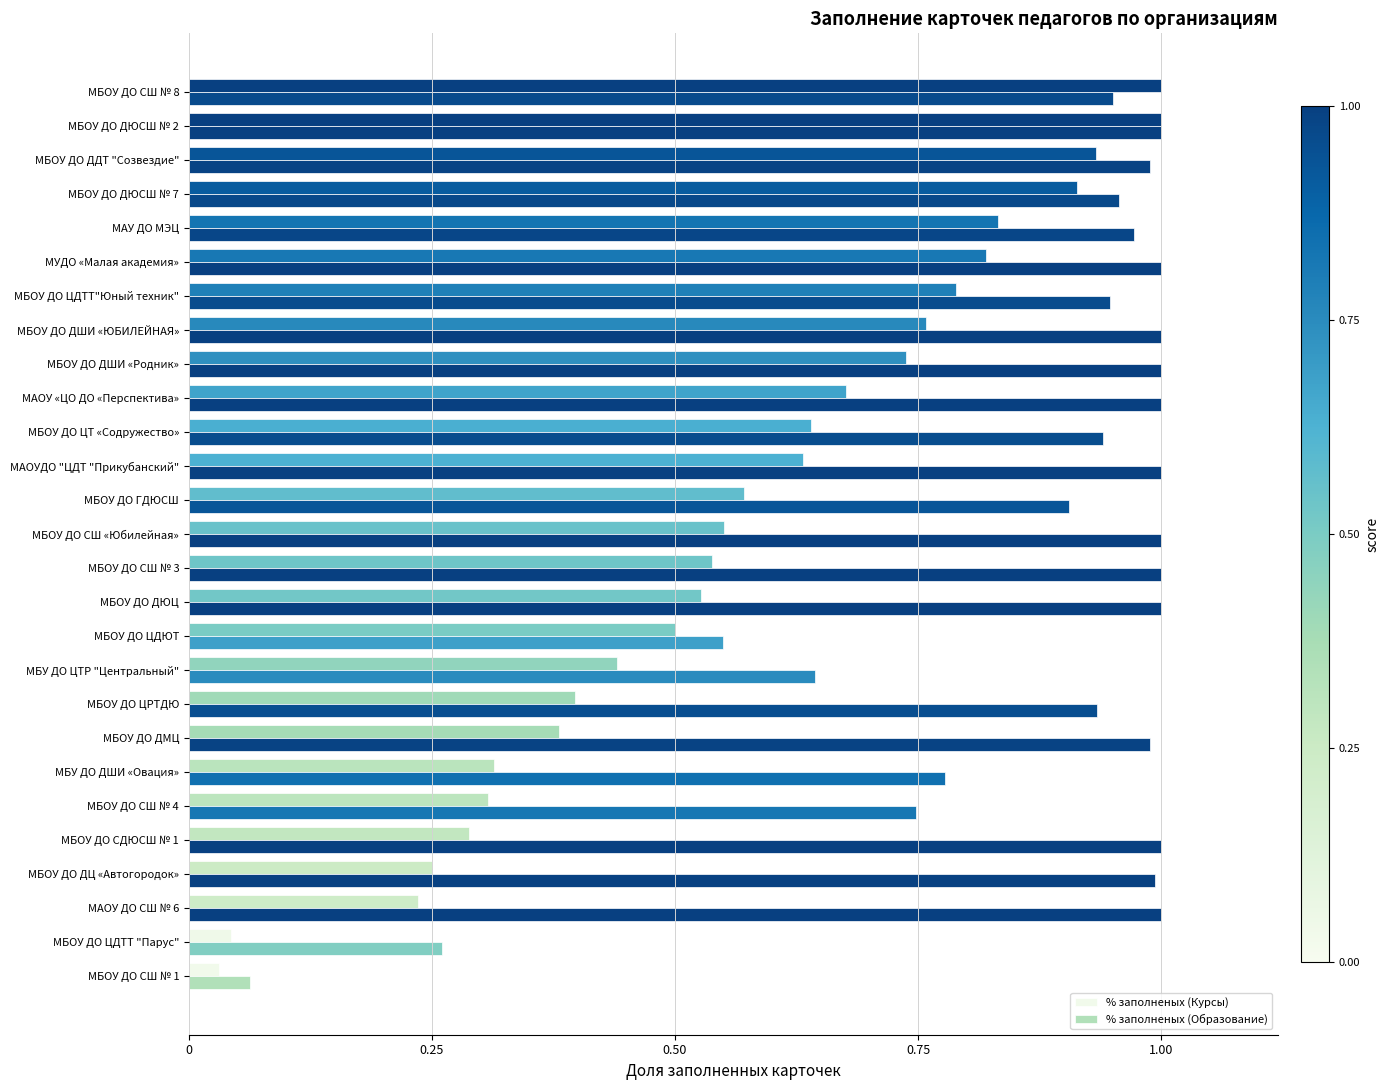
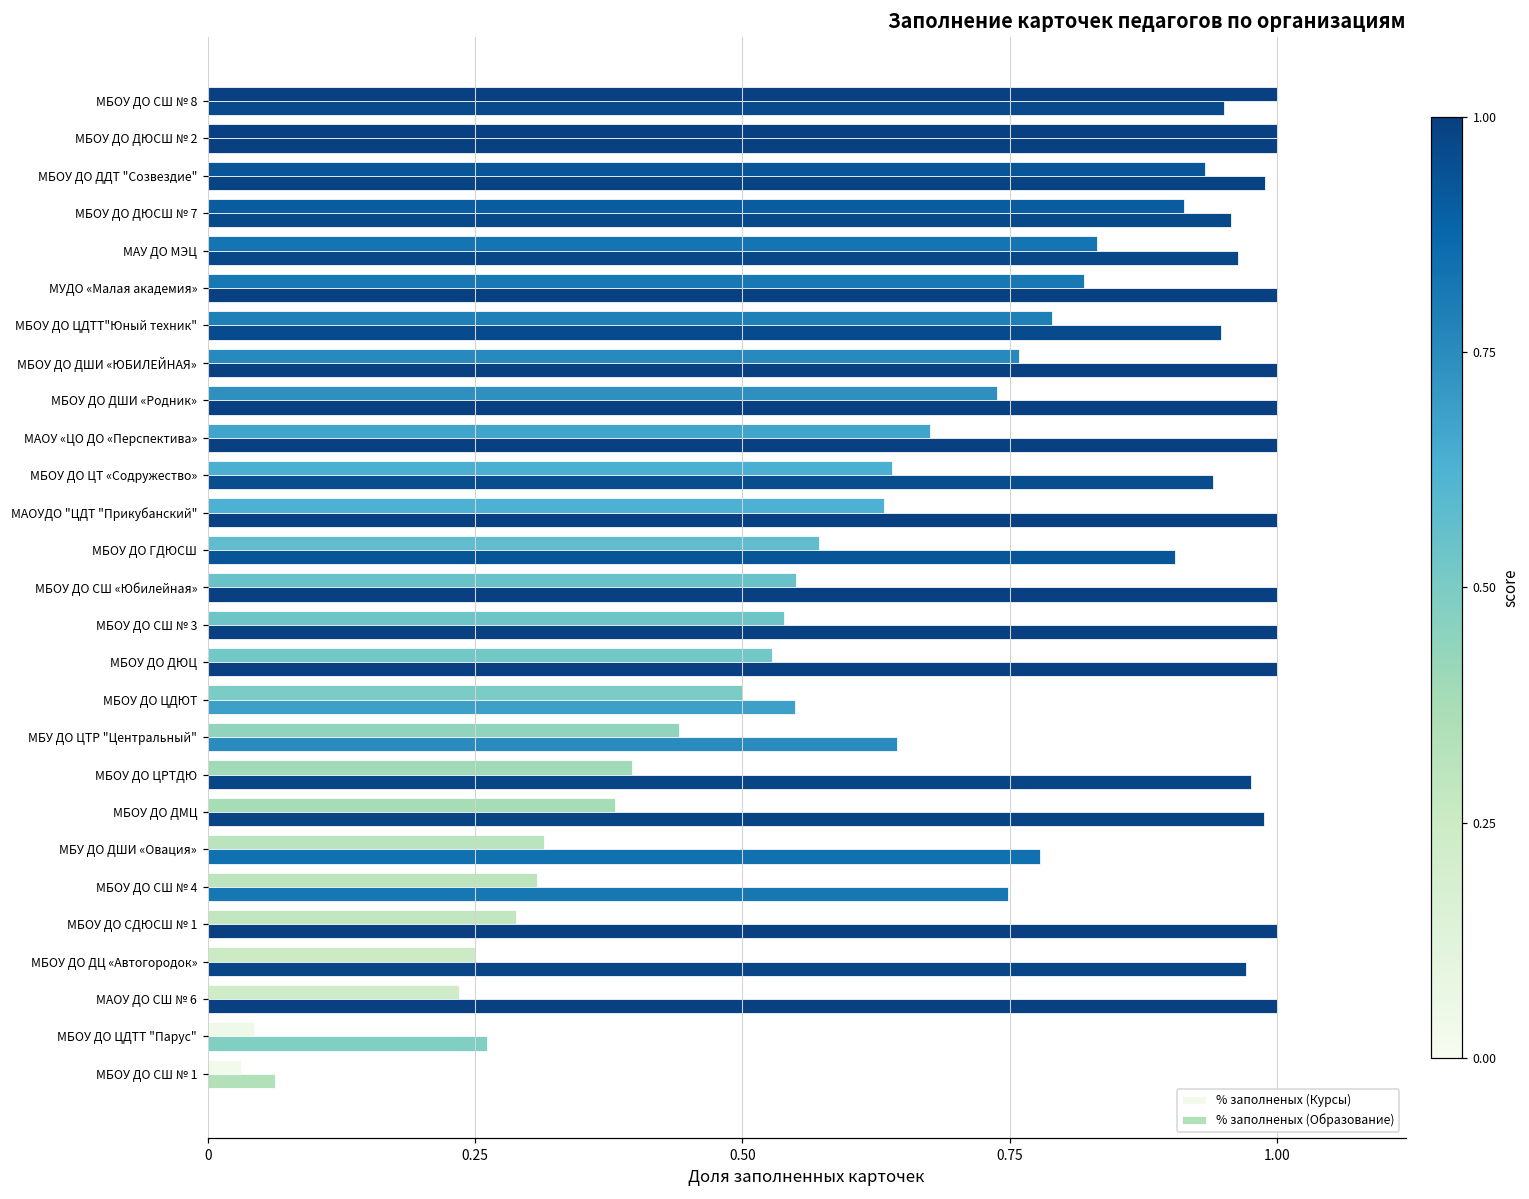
  {
    "% заполненых (Курсы)": {
      "МБОУ ДО СШ № 8": 1.00,
      "МБОУ ДО ДЮСШ № 2": 1.00,
      "МБОУ ДО ДДТ \"Созвездие\"": 0.93,
      "МБОУ ДО ДЮСШ № 7": 0.91,
      "МАУ ДО МЭЦ": 0.83,
      "МУДО «Малая академия»": 0.82,
      "МБОУ ДО ЦДТТ\"Юный техник\"": 0.79,
      "МБОУ ДО ДШИ «ЮБИЛЕЙНАЯ»": 0.76,
      "МБОУ ДО ДШИ «Родник»": 0.74,
      "МАОУ «ЦО ДО «Перспектива»": 0.68,
      "МБОУ ДО ЦТ «Содружество»": 0.64,
      "МАОУДО \"ЦДТ \"Прикубанский\"": 0.63,
      "МБОУ ДО ГДЮСШ": 0.57,
      "МБОУ ДО СШ «Юбилейная»": 0.55,
      "МБОУ ДО СШ № 3": 0.54,
      "МБОУ ДО ДЮЦ": 0.53,
      "МБОУ ДО ЦДЮТ": 0.50,
      "МБУ ДО ЦТР \"Центральный\"": 0.44,
      "МБОУ ДО ЦРТДЮ": 0.40,
      "МБОУ ДО ДМЦ": 0.38,
      "МБУ ДО ДШИ «Овация»": 0.31,
      "МБОУ ДО СШ № 4": 0.31,
      "МБОУ ДО СДЮСШ № 1": 0.29,
      "МБОУ ДО ДЦ «Автогородок»": 0.25,
      "МАОУ ДО СШ № 6": 0.24,
      "МБОУ ДО ЦДТТ \"Парус\"": 0.04,
      "МБОУ ДО СШ № 1": 0.03
    },
    "% заполненых (Образование)": {
      "МБОУ ДО СШ № 8": 0.95,
      "МБОУ ДО ДЮСШ № 2": 1.00,
      "МБОУ ДО ДДТ \"Созвездие\"": 0.99,
      "МБОУ ДО ДЮСШ № 7": 0.96,
-     "МАУ ДО МЭЦ": 0.97,
+     "МАУ ДО МЭЦ": 0.96,
      "МУДО «Малая академия»": 1.00,
      "МБОУ ДО ЦДТТ\"Юный техник\"": 0.95,
      "МБОУ ДО ДШИ «ЮБИЛЕЙНАЯ»": 1.00,
      "МБОУ ДО ДШИ «Родник»": 1.00,
      "МАОУ «ЦО ДО «Перспектива»": 1.00,
      "МБОУ ДО ЦТ «Содружество»": 0.94,
      "МАОУДО \"ЦДТ \"Прикубанский\"": 1.00,
      "МБОУ ДО ГДЮСШ": 0.90,
      "МБОУ ДО СШ «Юбилейная»": 1.00,
      "МБОУ ДО СШ № 3": 1.00,
      "МБОУ ДО ДЮЦ": 1.00,
      "МБОУ ДО ЦДЮТ": 0.55,
      "МБУ ДО ЦТР \"Центральный\"": 0.64,
-     "МБОУ ДО ЦРТДЮ": 0.93,
+     "МБОУ ДО ЦРТДЮ": 0.98,
      "МБОУ ДО ДМЦ": 0.99,
      "МБУ ДО ДШИ «Овация»": 0.78,
      "МБОУ ДО СШ № 4": 0.75,
      "МБОУ ДО СДЮСШ № 1": 1.00,
-     "МБОУ ДО ДЦ «Автогородок»": 0.99,
+     "МБОУ ДО ДЦ «Автогородок»": 0.97,
      "МАОУ ДО СШ № 6": 1.00,
      "МБОУ ДО ЦДТТ \"Парус\"": 0.26,
      "МБОУ ДО СШ № 1": 0.06
    }
  }
